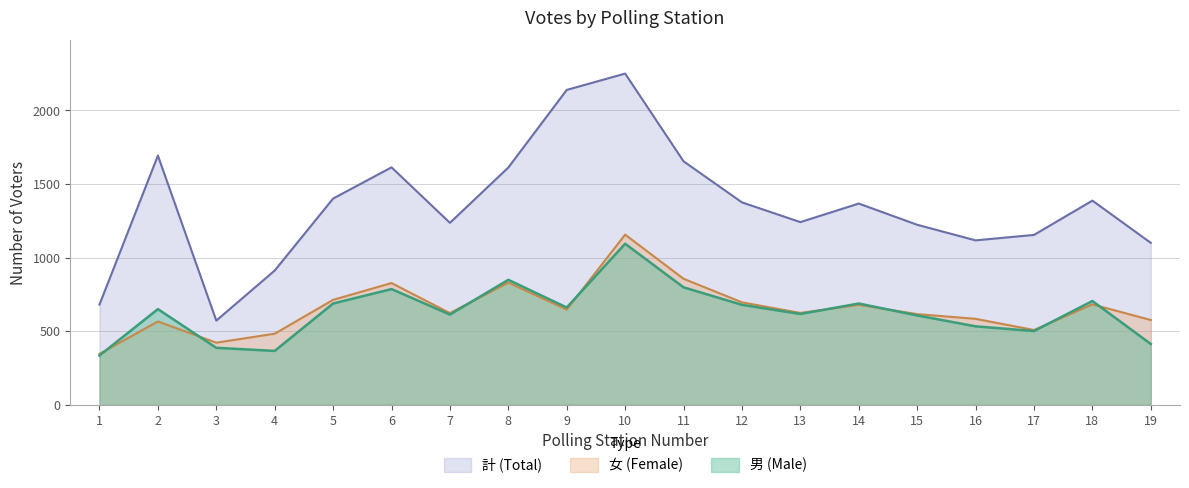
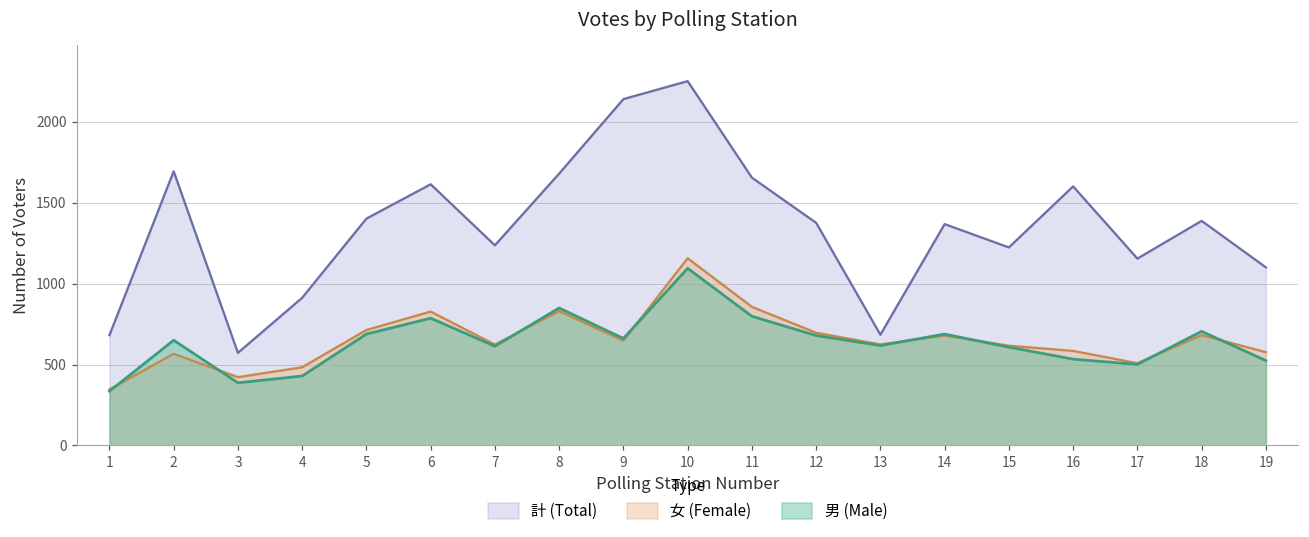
  {
    "計 (Total)": {
      "1": 680,
      "2": 1690,
      "3": 570,
      "4": 910,
      "5": 1400,
      "6": 1610,
      "7": 1240,
-     "8": 1610,
+     "8": 1680,
      "9": 2140,
      "10": 2250,
      "11": 1650,
      "12": 1380,
-     "13": 1240,
+     "13": 680,
      "14": 1370,
      "15": 1220,
-     "16": 1120,
+     "16": 1600,
      "17": 1150,
      "18": 1390,
      "19": 1100
    },
    "女 (Female)": {
      "2": 570,
      "3": 420,
      "4": 480,
      "5": 710,
      "6": 830,
      "8": 830,
      "10": 1160,
      "11": 860,
      "16": 580,
      "18": 680,
      "19": 580
    },
    "男 (Male)": {
      "2": 650,
      "3": 390,
-     "4": 370,
+     "4": 430,
      "5": 690,
      "6": 790,
      "8": 850,
      "10": 1090,
      "11": 800,
      "16": 530,
      "18": 710,
-     "19": 410
+     "19": 520
    }
  }
